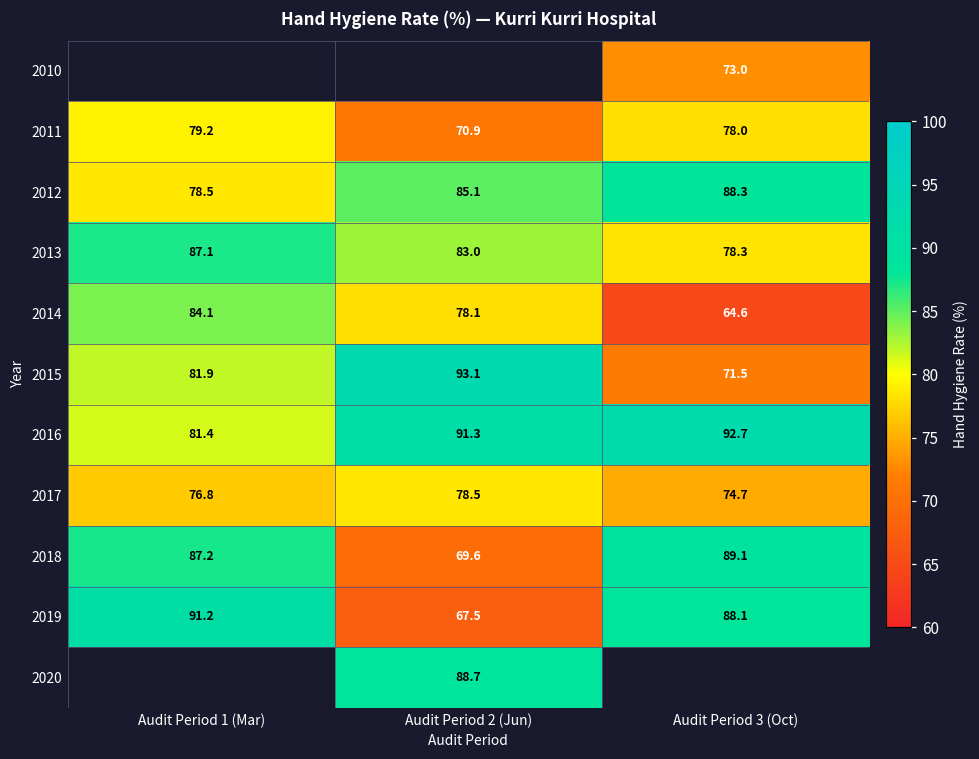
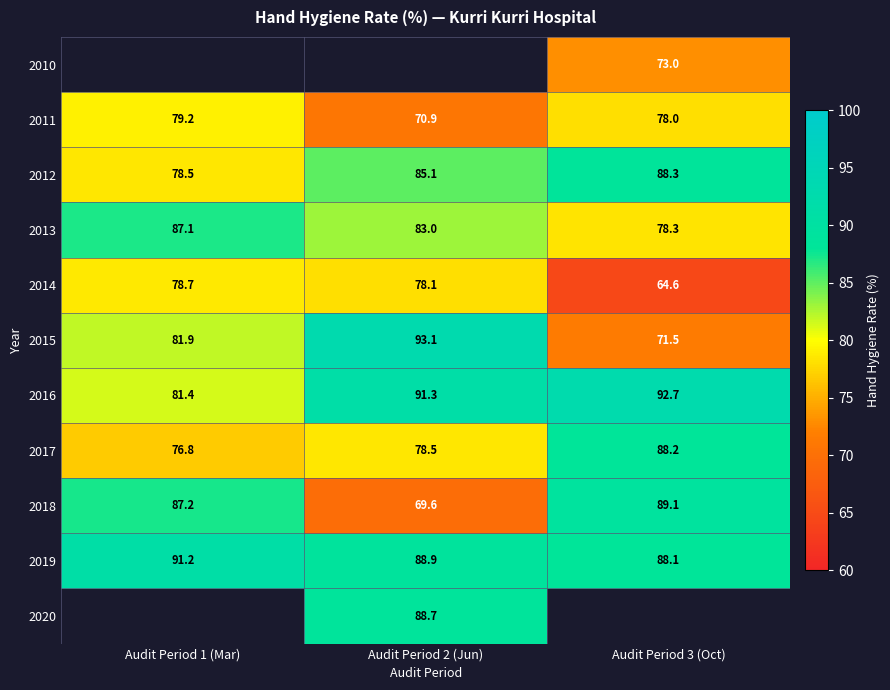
  {
    "2010": {
      "Audit Period 3 (Oct)": 73.0
    },
    "2011": {
      "Audit Period 1 (Mar)": 79.2,
      "Audit Period 2 (Jun)": 70.9,
      "Audit Period 3 (Oct)": 78.0
    },
    "2012": {
      "Audit Period 1 (Mar)": 78.5,
      "Audit Period 2 (Jun)": 85.1,
      "Audit Period 3 (Oct)": 88.3
    },
    "2013": {
      "Audit Period 1 (Mar)": 87.1,
      "Audit Period 2 (Jun)": 83.0,
      "Audit Period 3 (Oct)": 78.3
    },
    "2014": {
-     "Audit Period 1 (Mar)": 84.1,
+     "Audit Period 1 (Mar)": 78.7,
      "Audit Period 2 (Jun)": 78.1,
      "Audit Period 3 (Oct)": 64.6
    },
    "2015": {
      "Audit Period 1 (Mar)": 81.9,
      "Audit Period 2 (Jun)": 93.1,
      "Audit Period 3 (Oct)": 71.5
    },
    "2016": {
      "Audit Period 1 (Mar)": 81.4,
      "Audit Period 2 (Jun)": 91.3,
      "Audit Period 3 (Oct)": 92.7
    },
    "2017": {
      "Audit Period 1 (Mar)": 76.8,
      "Audit Period 2 (Jun)": 78.5,
-     "Audit Period 3 (Oct)": 74.7
+     "Audit Period 3 (Oct)": 88.2
    },
    "2018": {
      "Audit Period 1 (Mar)": 87.2,
      "Audit Period 2 (Jun)": 69.6,
      "Audit Period 3 (Oct)": 89.1
    },
    "2019": {
      "Audit Period 1 (Mar)": 91.2,
-     "Audit Period 2 (Jun)": 67.5,
+     "Audit Period 2 (Jun)": 88.9,
      "Audit Period 3 (Oct)": 88.1
    },
    "2020": {
      "Audit Period 2 (Jun)": 88.7
    }
  }
